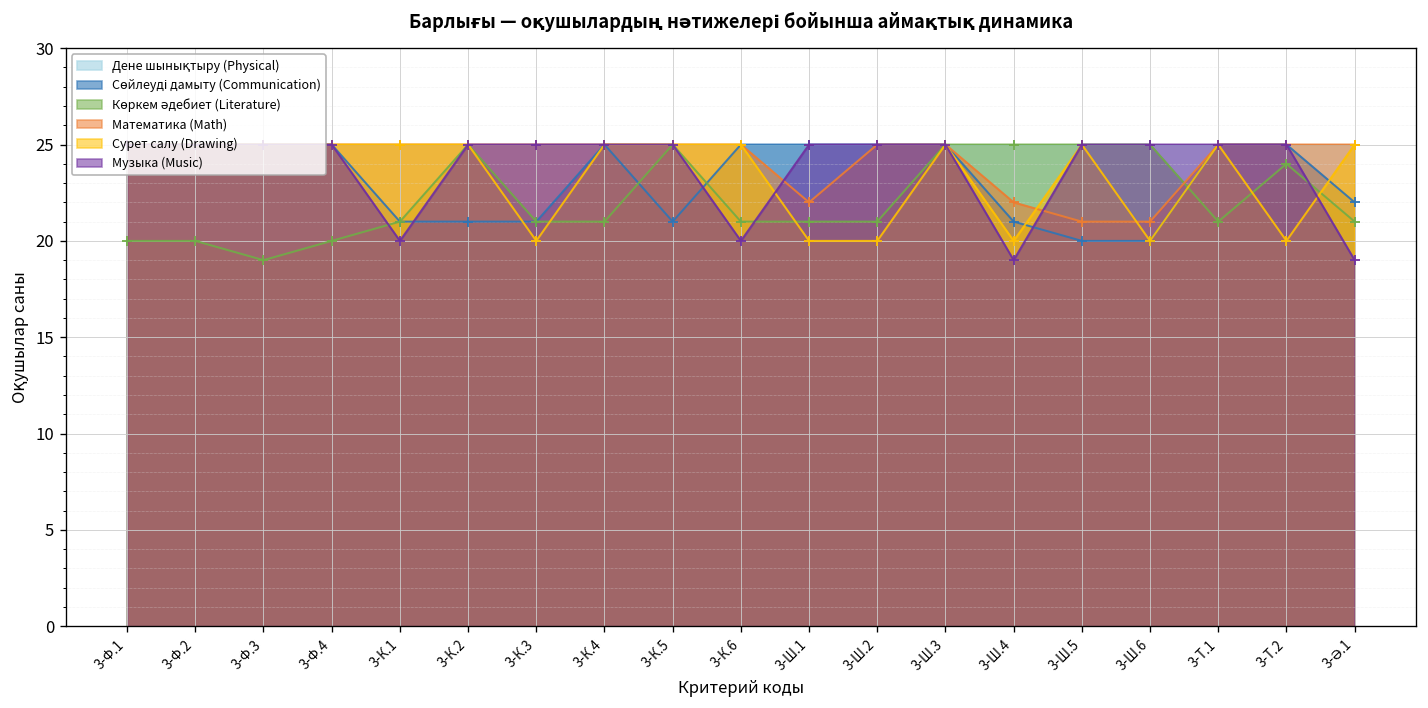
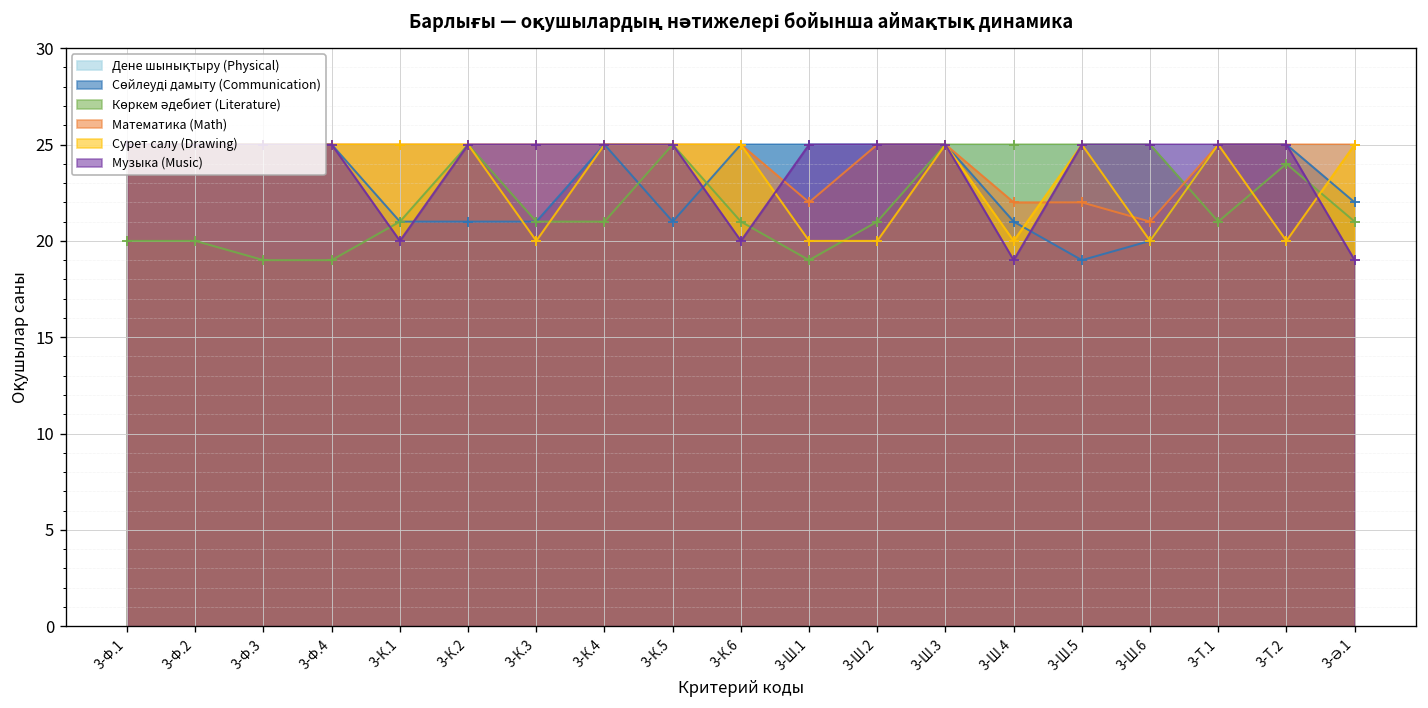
  {
    "Сөйлеуді дамыту (Communication)": {
      "3-К.2": 21,
      "3-К.5": 21,
      "3-Ш.4": 21,
-     "3-Ш.5": 20,
+     "3-Ш.5": 19,
      "3-Ә.1": 22
    },
    "Көркем әдебиет (Literature)": {
      "3-Ф.1": 20,
      "3-Ф.2": 20,
      "3-Ф.3": 19,
-     "3-Ф.4": 20,
+     "3-Ф.4": 19,
      "3-К.4": 21,
      "3-К.6": 21,
-     "3-Ш.1": 21,
+     "3-Ш.1": 19,
      "3-Ш.2": 21,
      "3-Т.1": 21,
      "3-Т.2": 24,
      "3-Ә.1": 21
    },
    "Математика (Math)": {
      "3-Ш.1": 22,
      "3-Ш.4": 22,
-     "3-Ш.5": 21,
+     "3-Ш.5": 22,
      "3-Ш.6": 21
    },
    "Сурет салу (Drawing)": {
      "3-К.3": 20,
      "3-Ш.1": 20,
      "3-Ш.2": 20,
      "3-Ш.4": 20,
      "3-Т.2": 20
    },
    "Музыка (Music)": {
      "3-К.1": 20,
      "3-К.6": 20,
      "3-Ш.4": 19,
      "3-Ә.1": 19
    }
  }
